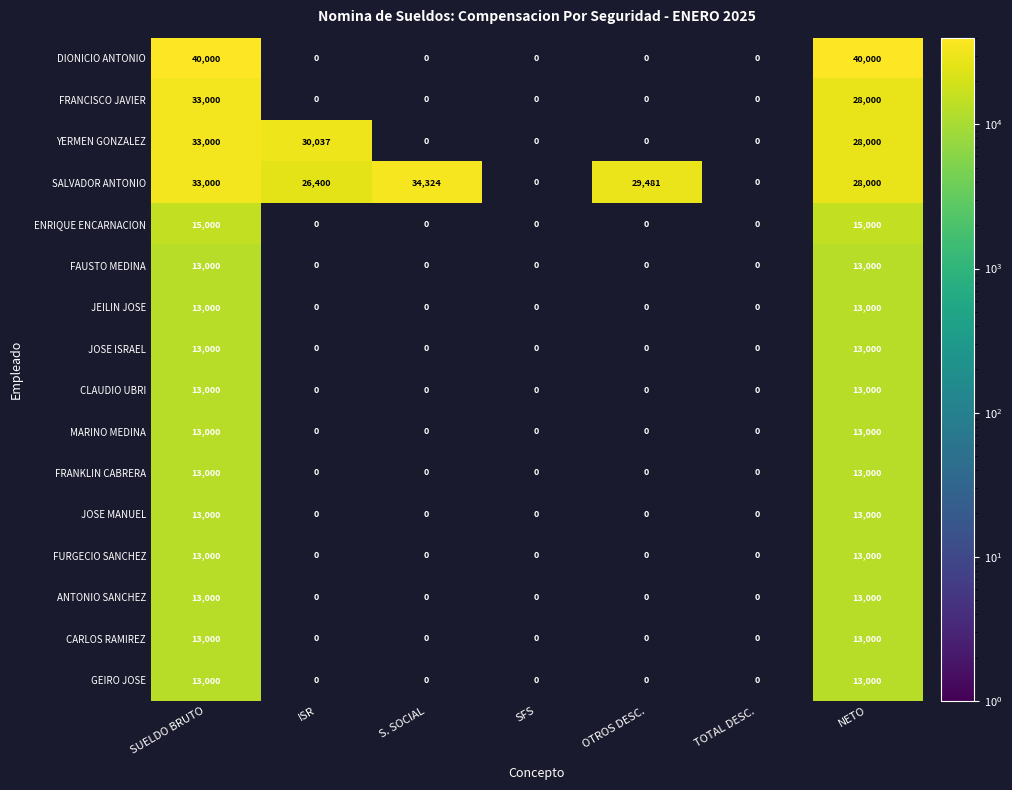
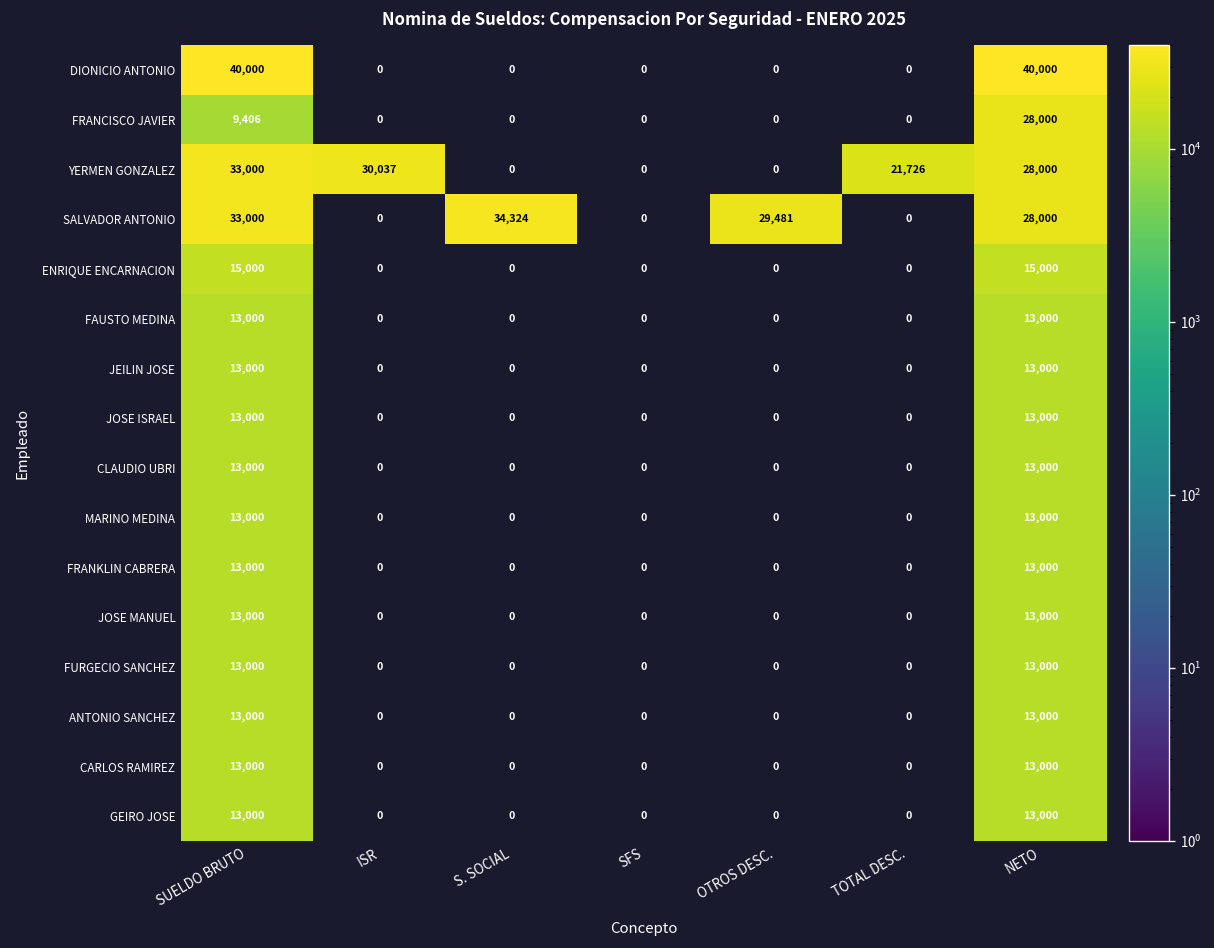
  {
    "DIONICIO ANTONIO": {
      "SUELDO BRUTO": "40,000",
      "ISR": "0",
      "S. SOCIAL": "0",
      "SFS": "0",
      "OTROS DESC.": "0",
      "TOTAL DESC.": "0",
      "NETO": "40,000"
    },
    "FRANCISCO JAVIER": {
-     "SUELDO BRUTO": "33,000",
+     "SUELDO BRUTO": "9,406",
      "ISR": "0",
      "S. SOCIAL": "0",
      "SFS": "0",
      "OTROS DESC.": "0",
      "TOTAL DESC.": "0",
      "NETO": "28,000"
    },
    "YERMEN GONZALEZ": {
      "SUELDO BRUTO": "33,000",
      "ISR": "30,037",
      "S. SOCIAL": "0",
      "SFS": "0",
      "OTROS DESC.": "0",
-     "TOTAL DESC.": "0",
+     "TOTAL DESC.": "21,726",
      "NETO": "28,000"
    },
    "SALVADOR ANTONIO": {
      "SUELDO BRUTO": "33,000",
-     "ISR": "26,400",
+     "ISR": "0",
      "S. SOCIAL": "34,324",
      "SFS": "0",
      "OTROS DESC.": "29,481",
      "TOTAL DESC.": "0",
      "NETO": "28,000"
    },
    "ENRIQUE ENCARNACION": {
      "SUELDO BRUTO": "15,000",
      "ISR": "0",
      "S. SOCIAL": "0",
      "SFS": "0",
      "OTROS DESC.": "0",
      "TOTAL DESC.": "0",
      "NETO": "15,000"
    },
    "FAUSTO MEDINA": {
      "SUELDO BRUTO": "13,000",
      "ISR": "0",
      "S. SOCIAL": "0",
      "SFS": "0",
      "OTROS DESC.": "0",
      "TOTAL DESC.": "0",
      "NETO": "13,000"
    },
    "JEILIN JOSE": {
      "SUELDO BRUTO": "13,000",
      "ISR": "0",
      "S. SOCIAL": "0",
      "SFS": "0",
      "OTROS DESC.": "0",
      "TOTAL DESC.": "0",
      "NETO": "13,000"
    },
    "JOSE ISRAEL": {
      "SUELDO BRUTO": "13,000",
      "ISR": "0",
      "S. SOCIAL": "0",
      "SFS": "0",
      "OTROS DESC.": "0",
      "TOTAL DESC.": "0",
      "NETO": "13,000"
    },
    "CLAUDIO UBRI": {
      "SUELDO BRUTO": "13,000",
      "ISR": "0",
      "S. SOCIAL": "0",
      "SFS": "0",
      "OTROS DESC.": "0",
      "TOTAL DESC.": "0",
      "NETO": "13,000"
    },
    "MARINO MEDINA": {
      "SUELDO BRUTO": "13,000",
      "ISR": "0",
      "S. SOCIAL": "0",
      "SFS": "0",
      "OTROS DESC.": "0",
      "TOTAL DESC.": "0",
      "NETO": "13,000"
    },
    "FRANKLIN CABRERA": {
      "SUELDO BRUTO": "13,000",
      "ISR": "0",
      "S. SOCIAL": "0",
      "SFS": "0",
      "OTROS DESC.": "0",
      "TOTAL DESC.": "0",
      "NETO": "13,000"
    },
    "JOSE MANUEL": {
      "SUELDO BRUTO": "13,000",
      "ISR": "0",
      "S. SOCIAL": "0",
      "SFS": "0",
      "OTROS DESC.": "0",
      "TOTAL DESC.": "0",
      "NETO": "13,000"
    },
    "FURGECIO SANCHEZ": {
      "SUELDO BRUTO": "13,000",
      "ISR": "0",
      "S. SOCIAL": "0",
      "SFS": "0",
      "OTROS DESC.": "0",
      "TOTAL DESC.": "0",
      "NETO": "13,000"
    },
    "ANTONIO SANCHEZ": {
      "SUELDO BRUTO": "13,000",
      "ISR": "0",
      "S. SOCIAL": "0",
      "SFS": "0",
      "OTROS DESC.": "0",
      "TOTAL DESC.": "0",
      "NETO": "13,000"
    },
    "CARLOS RAMIREZ": {
      "SUELDO BRUTO": "13,000",
      "ISR": "0",
      "S. SOCIAL": "0",
      "SFS": "0",
      "OTROS DESC.": "0",
      "TOTAL DESC.": "0",
      "NETO": "13,000"
    },
    "GEIRO JOSE": {
      "SUELDO BRUTO": "13,000",
      "ISR": "0",
      "S. SOCIAL": "0",
      "SFS": "0",
      "OTROS DESC.": "0",
      "TOTAL DESC.": "0",
      "NETO": "13,000"
    }
  }
